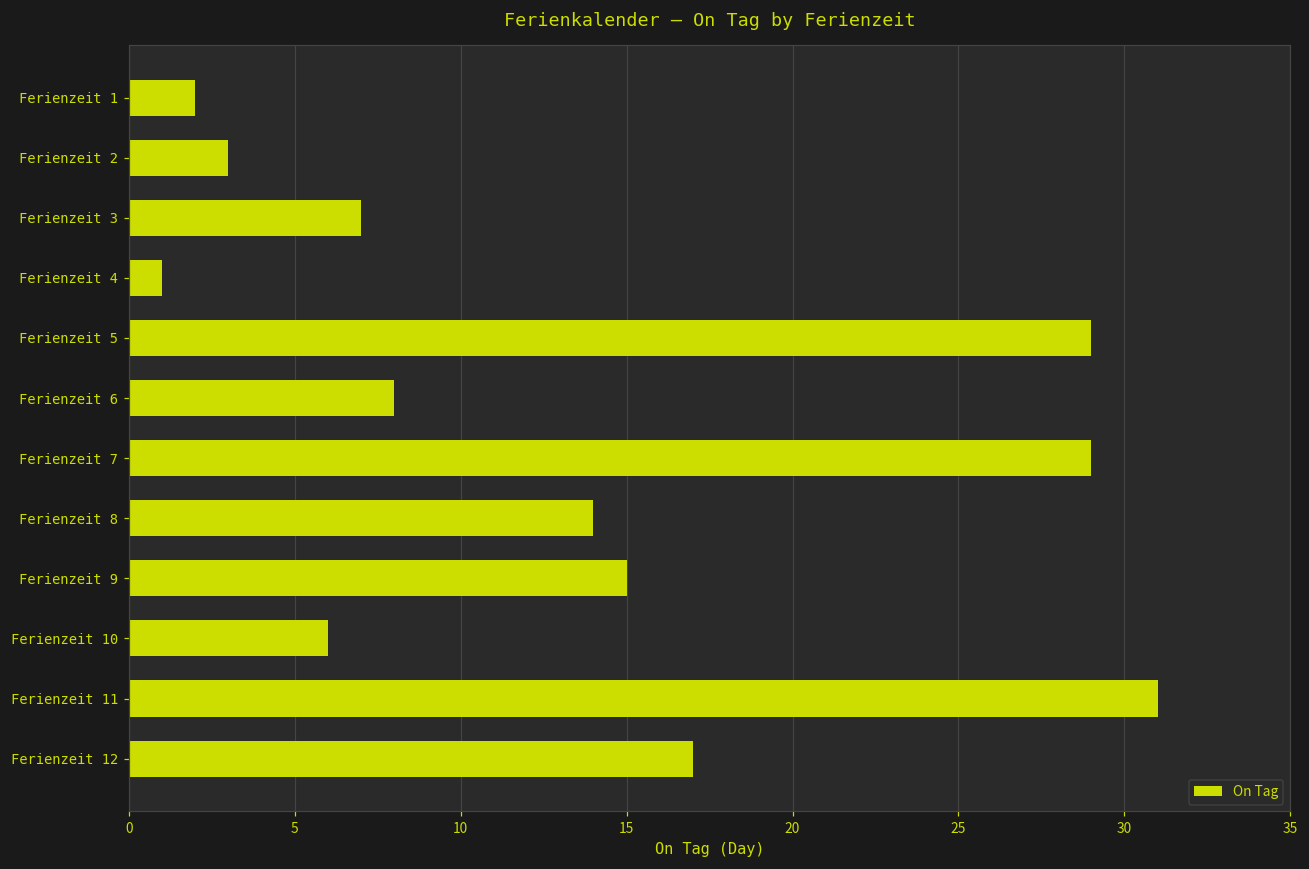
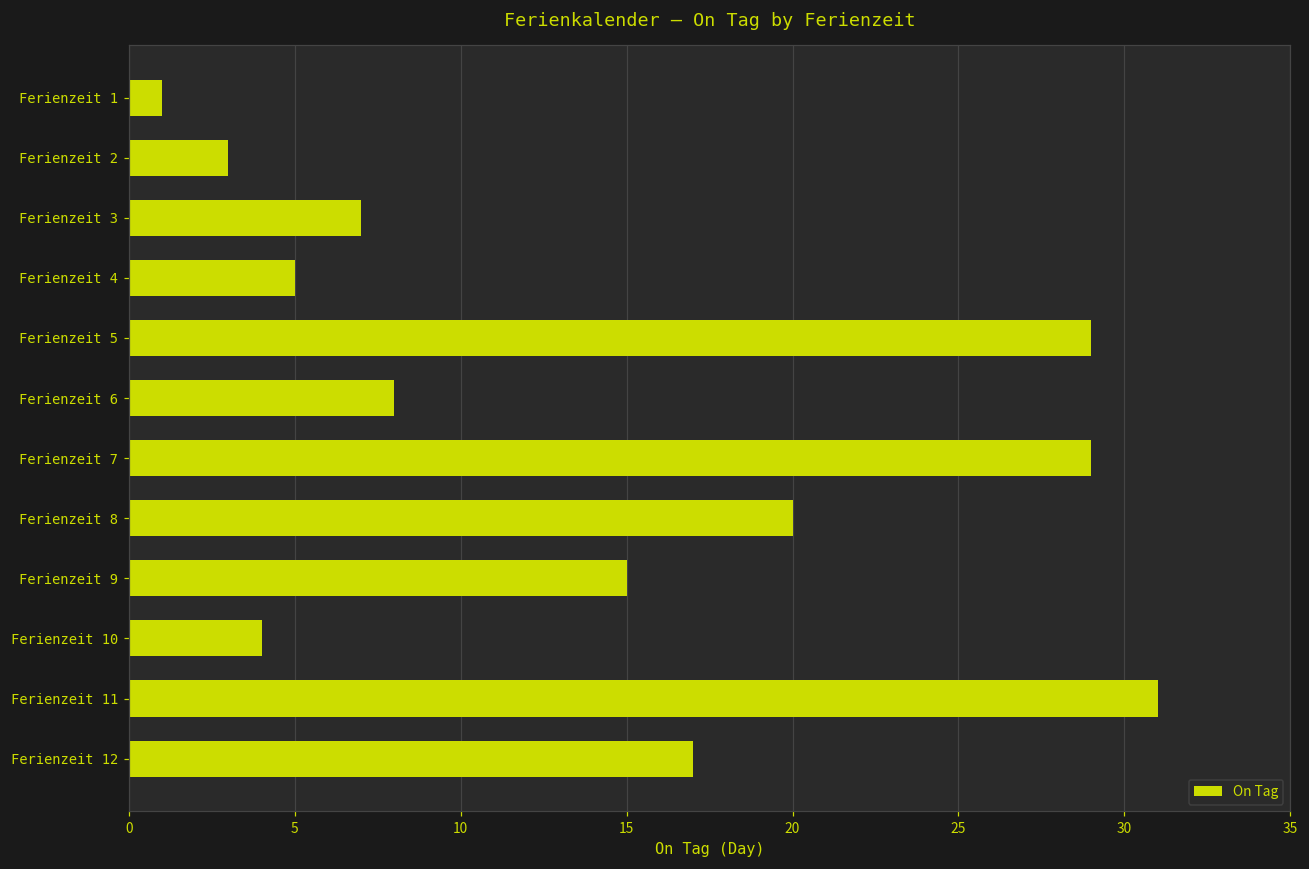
  {
-   "Ferienzeit 1": 2,
+   "Ferienzeit 1": 1,
    "Ferienzeit 2": 3,
    "Ferienzeit 3": 7,
-   "Ferienzeit 4": 1,
+   "Ferienzeit 4": 5,
    "Ferienzeit 5": 29,
    "Ferienzeit 6": 8,
    "Ferienzeit 7": 29,
-   "Ferienzeit 8": 14,
+   "Ferienzeit 8": 20,
    "Ferienzeit 9": 15,
-   "Ferienzeit 10": 6,
+   "Ferienzeit 10": 4,
    "Ferienzeit 11": 31,
    "Ferienzeit 12": 17
  }
